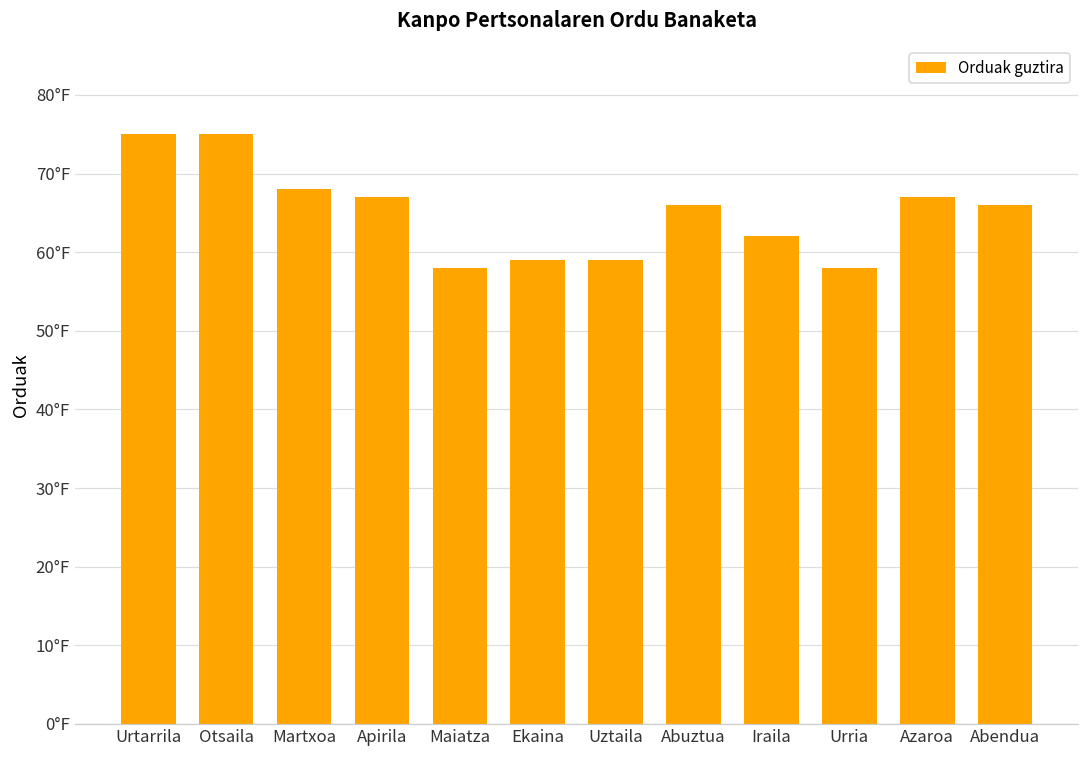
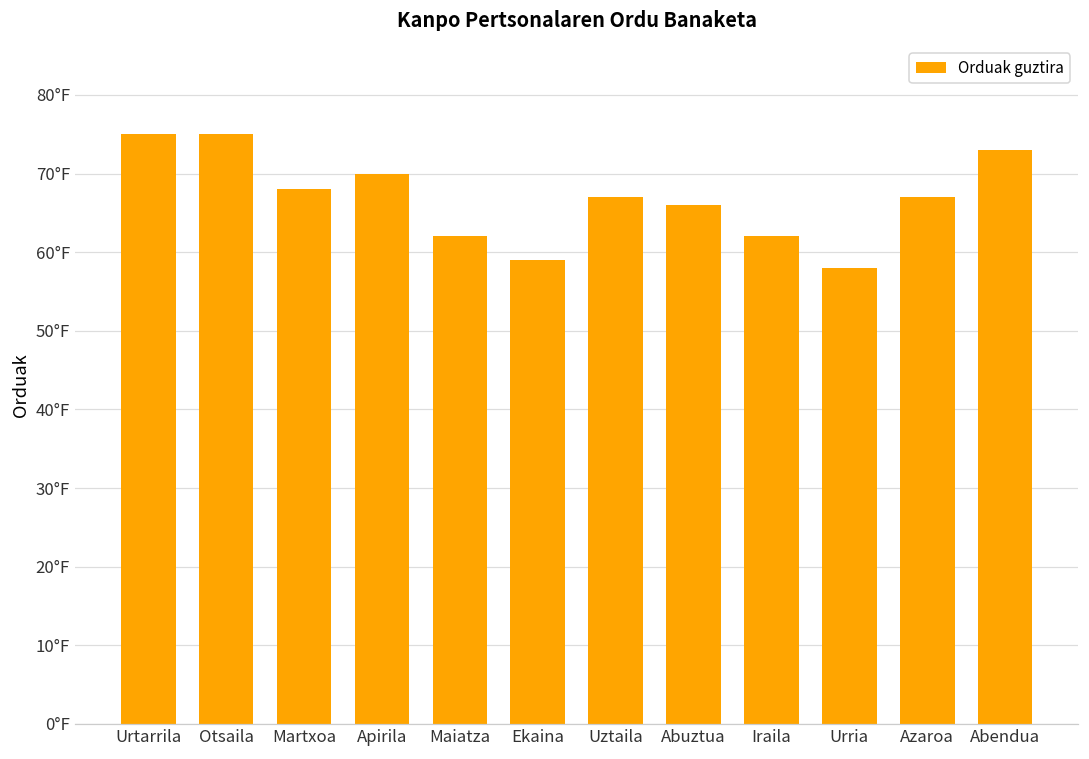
  {
    "Urtarrila": "75°F",
    "Otsaila": "75°F",
    "Martxoa": "68°F",
-   "Apirila": "67°F",
-   "Maiatza": "58°F",
+   "Apirila": "70°F",
+   "Maiatza": "62°F",
    "Ekaina": "59°F",
-   "Uztaila": "59°F",
+   "Uztaila": "67°F",
    "Abuztua": "66°F",
    "Iraila": "62°F",
    "Urria": "58°F",
    "Azaroa": "67°F",
-   "Abendua": "66°F"
+   "Abendua": "73°F"
  }
